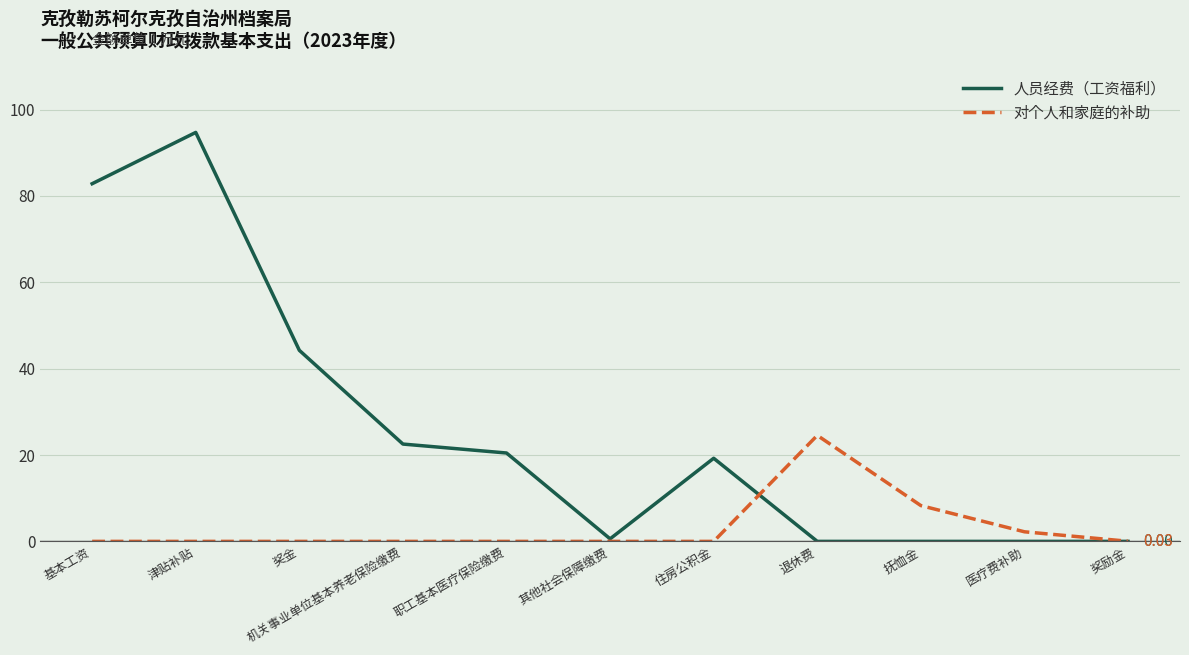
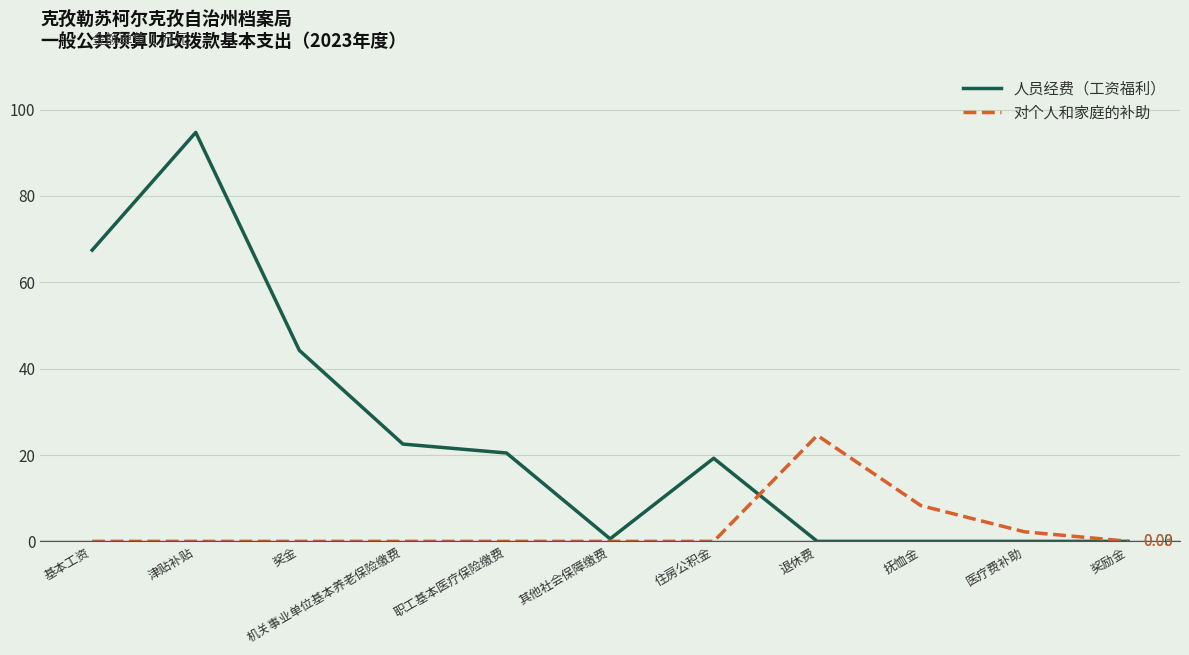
  {
    "人员经费（工资福利）": {
-     "基本工资": 83,
+     "基本工资": 67,
      "津贴补贴": 95,
      "奖金": 44,
      "机关事业单位基本养老保险缴费": 23,
      "职工基本医疗保险缴费": 20,
      "其他社会保障缴费": 1,
      "住房公积金": 19,
      "退休费": 0,
      "抚恤金": 0,
      "医疗费补助": 0
    },
    "对个人和家庭的补助": {
      "基本工资": 0,
      "津贴补贴": 0,
      "奖金": 0,
      "机关事业单位基本养老保险缴费": 0,
      "职工基本医疗保险缴费": 0,
      "其他社会保障缴费": 0,
      "住房公积金": 0,
      "退休费": 25,
      "抚恤金": 8,
      "医疗费补助": 2
    }
  }
